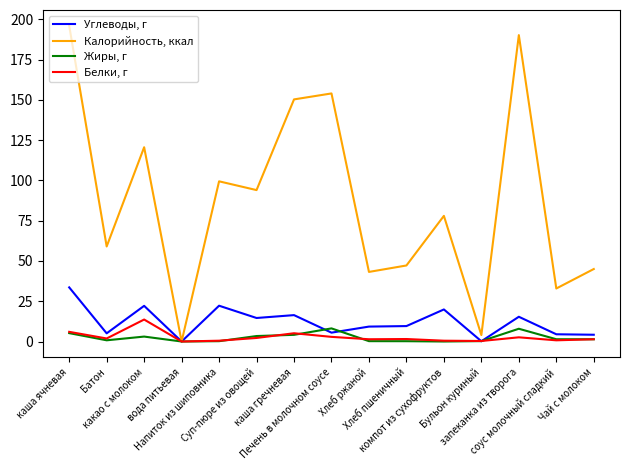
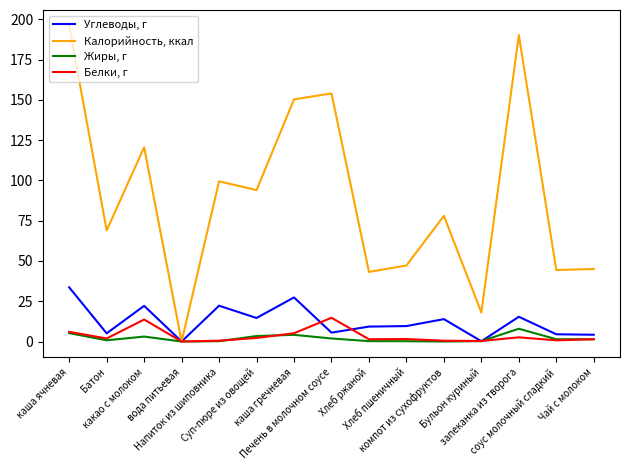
  {
    "Углеводы, г": {
      "каша ячневая": 34,
      "Батон": 5,
      "какао с молоком": 22,
      "Напиток из шиповника": 22,
      "Суп-пюре из овощей": 15,
-     "каша гречневая": 16,
+     "каша гречневая": 27,
      "Печень в молочном соусе": 6,
      "Хлеб ржаной": 9,
      "Хлеб пшеничный": 10,
-     "компот из сухофруктов": 20,
+     "компот из сухофруктов": 14,
      "запеканка из творога": 15,
      "соус молочный сладкий": 4,
      "Чай с молоком": 4
    },
    "Калорийность, ккал": {
-     "Батон": 59,
+     "Батон": 69,
      "какао с молоком": 121,
      "Напиток из шиповника": 99,
      "Суп-пюре из овощей": 94,
      "каша гречневая": 150,
      "Печень в молочном соусе": 154,
      "Хлеб ржаной": 43,
      "Хлеб пшеничный": 47,
      "компот из сухофруктов": 78,
-     "Бульон куриный": 4,
+     "Бульон куриный": 18,
      "запеканка из творога": 190,
-     "соус молочный сладкий": 33,
+     "соус молочный сладкий": 44,
      "Чай с молоком": 45
    },
    "Жиры, г": {
      "какао с молоком": 3,
-     "Печень в молочном соусе": 8,
+     "Печень в молочном соусе": 2,
      "запеканка из творога": 8
    },
    "Белки, г": {
      "какао с молоком": 14,
-     "Печень в молочном соусе": 3,
+     "Печень в молочном соусе": 15,
      "запеканка из творога": 3
    }
  }
